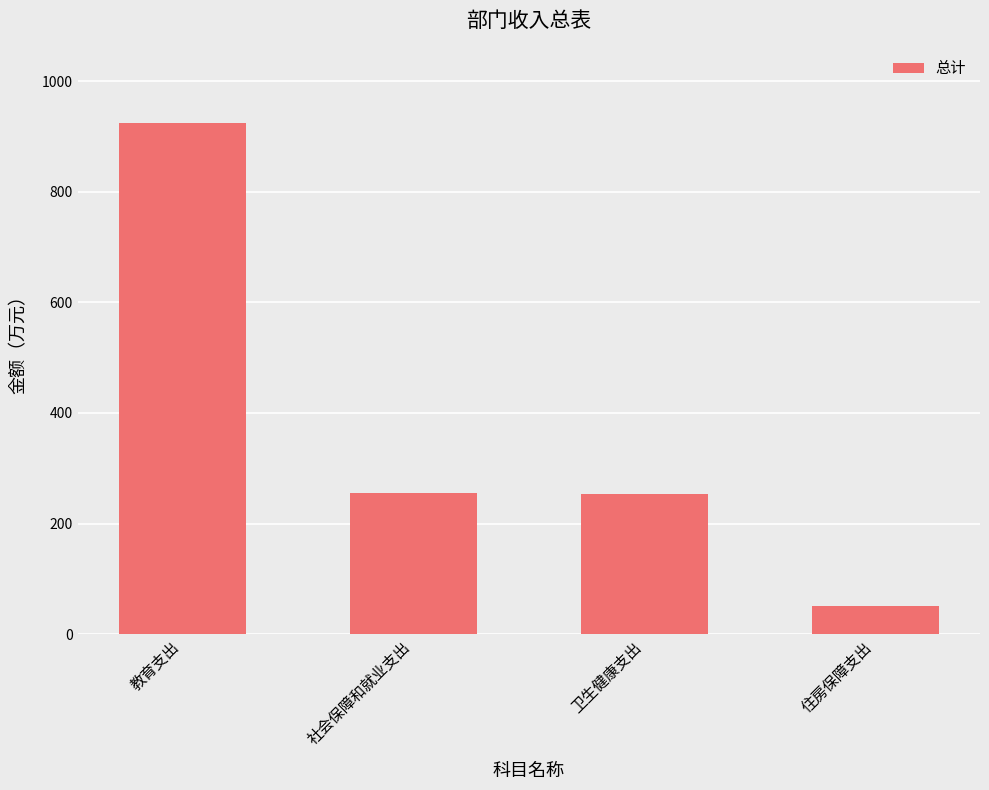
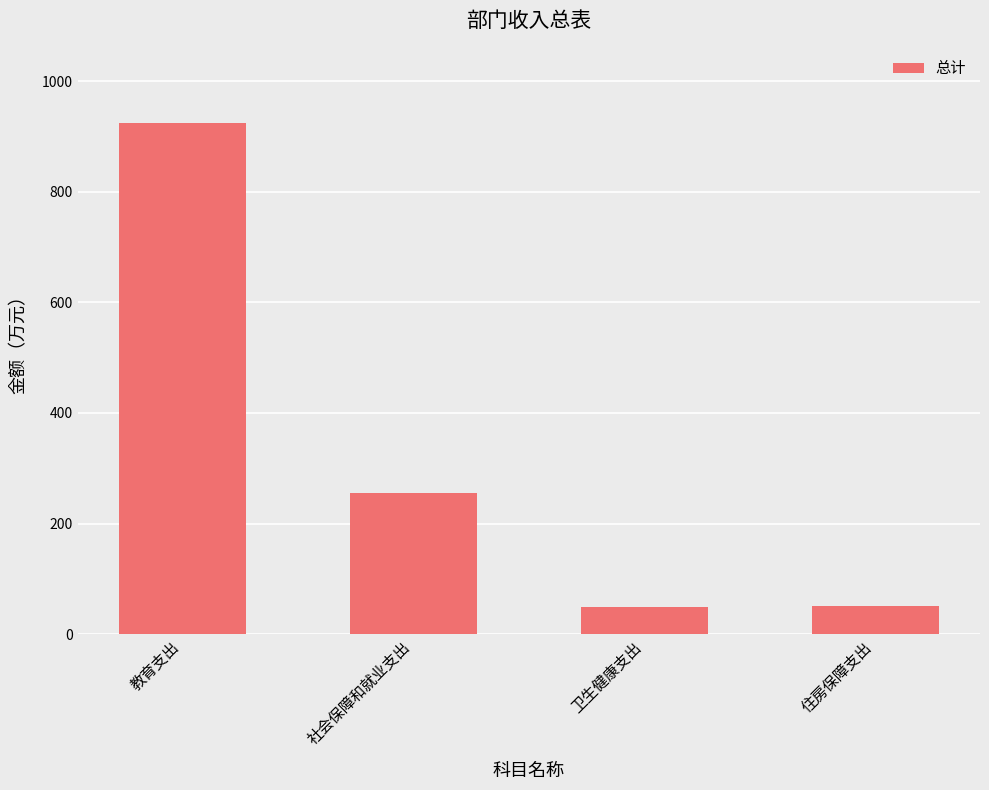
  {
    "教育支出": 920,
    "社会保障和就业支出": 260,
-   "卫生健康支出": 250,
+   "卫生健康支出": 50,
    "住房保障支出": 50
  }
